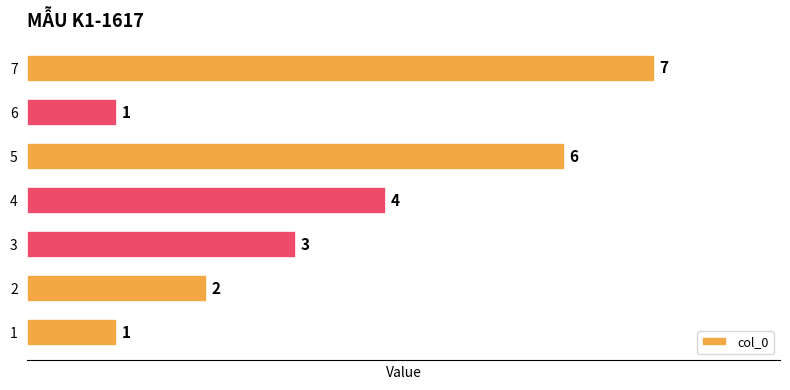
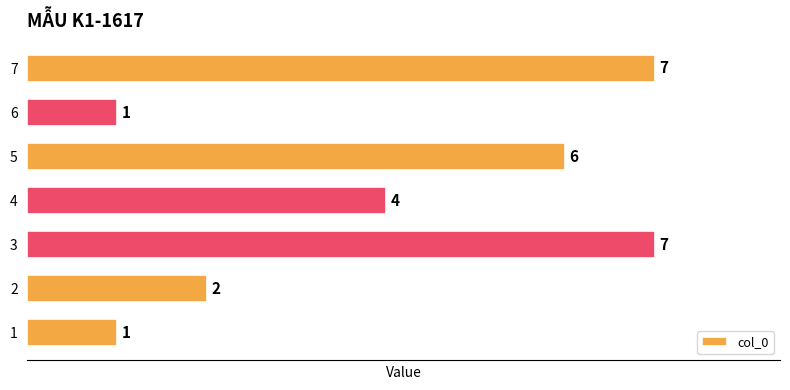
  {
    "7": 7,
    "6": 1,
    "5": 6,
    "4": 4,
-   "3": 3,
+   "3": 7,
    "2": 2,
    "1": 1
  }
